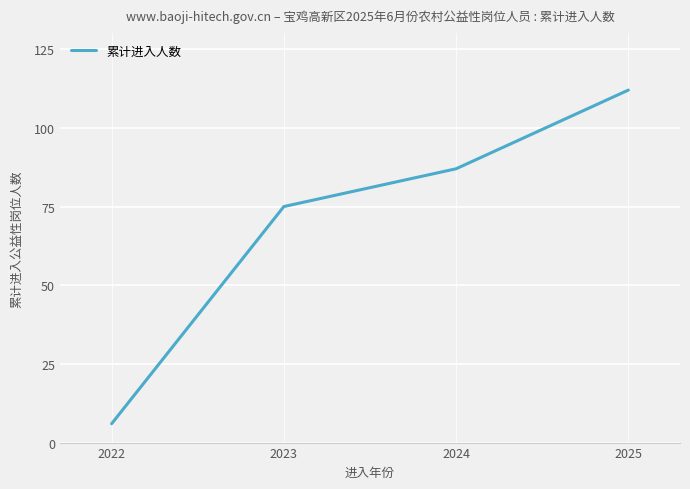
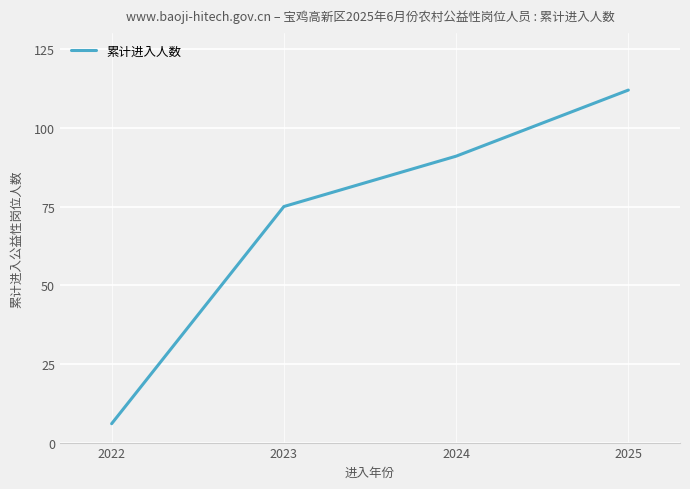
  {
    "2022": 6,
    "2023": 75,
-   "2024": 87,
+   "2024": 91,
    "2025": 112
  }
